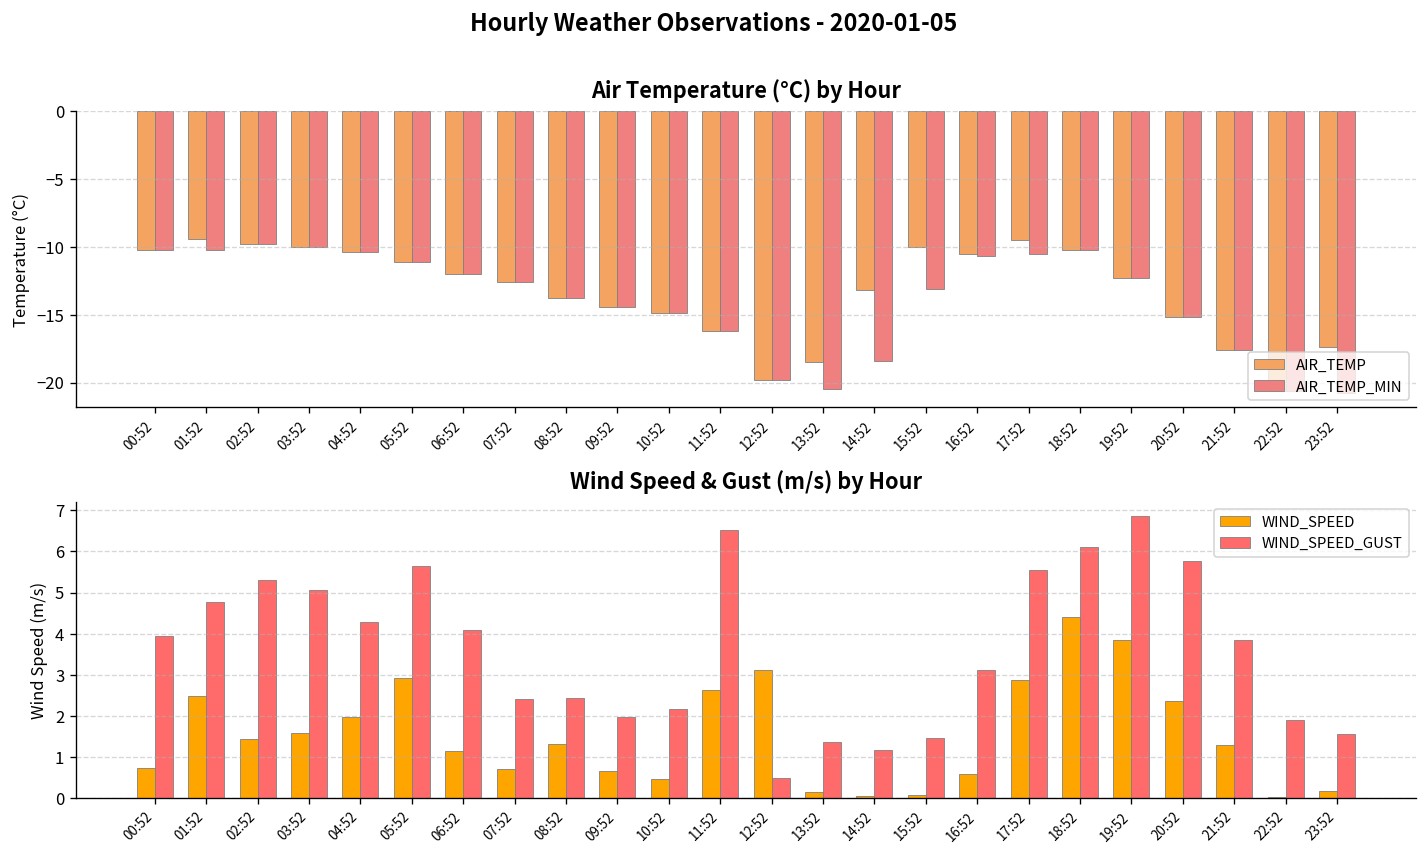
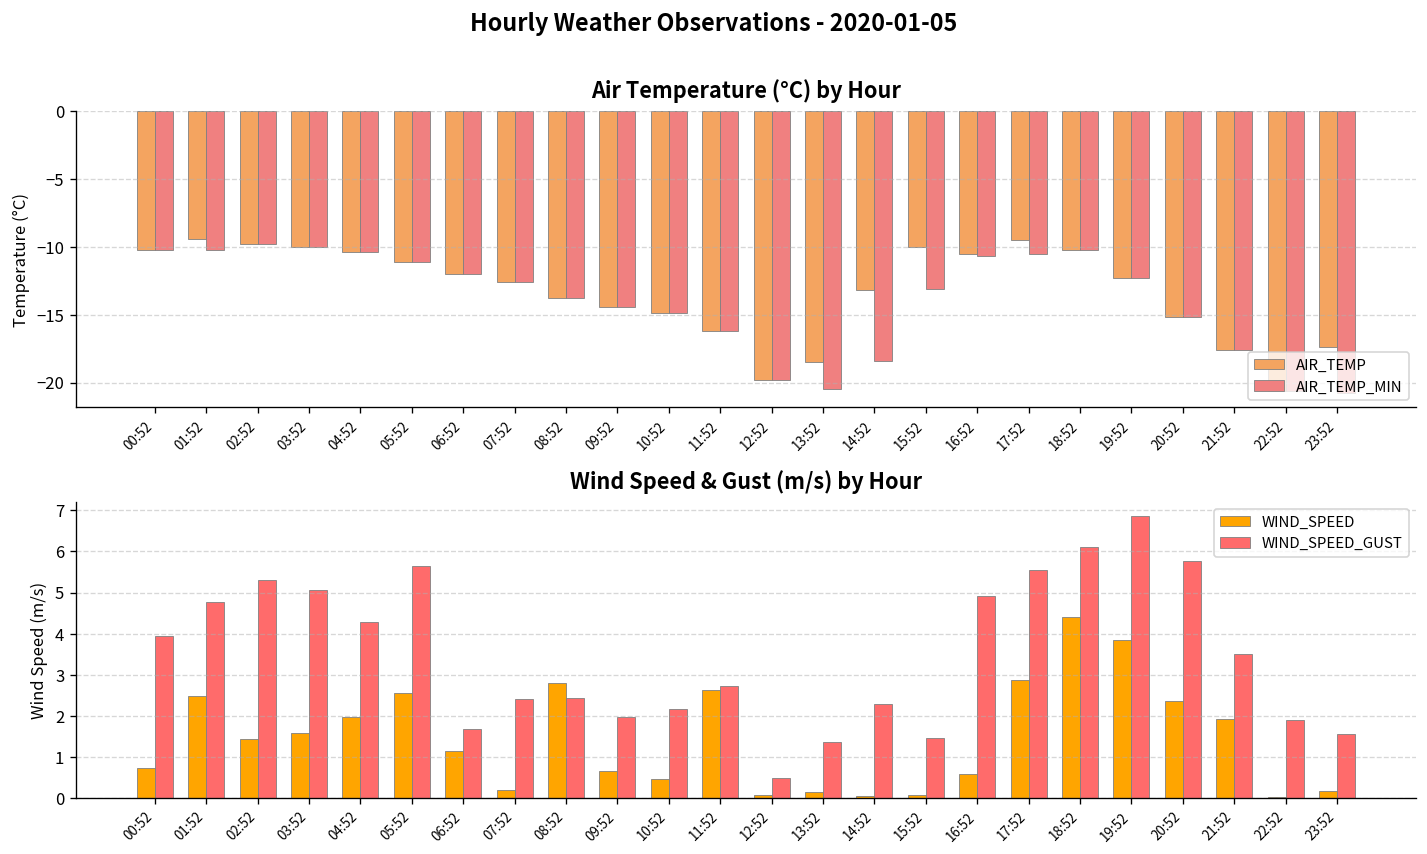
  {
    "Wind Speed & Gust (m/s) by Hour": {
      "WIND_SPEED": {
        "00:52": 0.7,
        "01:52": 2.5,
        "02:52": 1.4,
        "03:52": 1.6,
        "04:52": 2.0,
-       "05:52": 2.9,
+       "05:52": 2.6,
        "06:52": 1.1,
-       "07:52": 0.7,
-       "08:52": 1.3,
+       "07:52": 0.2,
+       "08:52": 2.8,
        "09:52": 0.7,
        "10:52": 0.5,
        "11:52": 2.6,
-       "12:52": 3.1,
+       "12:52": 0.1,
        "13:52": 0.1,
        "15:52": 0.1,
        "16:52": 0.6,
        "17:52": 2.9,
        "18:52": 4.4,
        "19:52": 3.9,
        "20:52": 2.4,
-       "21:52": 1.3,
+       "21:52": 1.9,
        "23:52": 0.2
      },
      "WIND_SPEED_GUST": {
        "00:52": 3.9,
        "01:52": 4.8,
        "02:52": 5.3,
        "03:52": 5.1,
        "04:52": 4.3,
        "05:52": 5.6,
-       "06:52": 4.1,
+       "06:52": 1.7,
        "07:52": 2.4,
        "08:52": 2.4,
        "09:52": 2.0,
        "10:52": 2.2,
-       "11:52": 6.5,
+       "11:52": 2.7,
        "12:52": 0.5,
        "13:52": 1.4,
-       "14:52": 1.2,
+       "14:52": 2.3,
        "15:52": 1.5,
-       "16:52": 3.1,
+       "16:52": 4.9,
        "17:52": 5.6,
        "18:52": 6.1,
        "19:52": 6.9,
        "20:52": 5.8,
-       "21:52": 3.8,
+       "21:52": 3.5,
        "22:52": 1.9,
        "23:52": 1.6
      }
    }
  }
